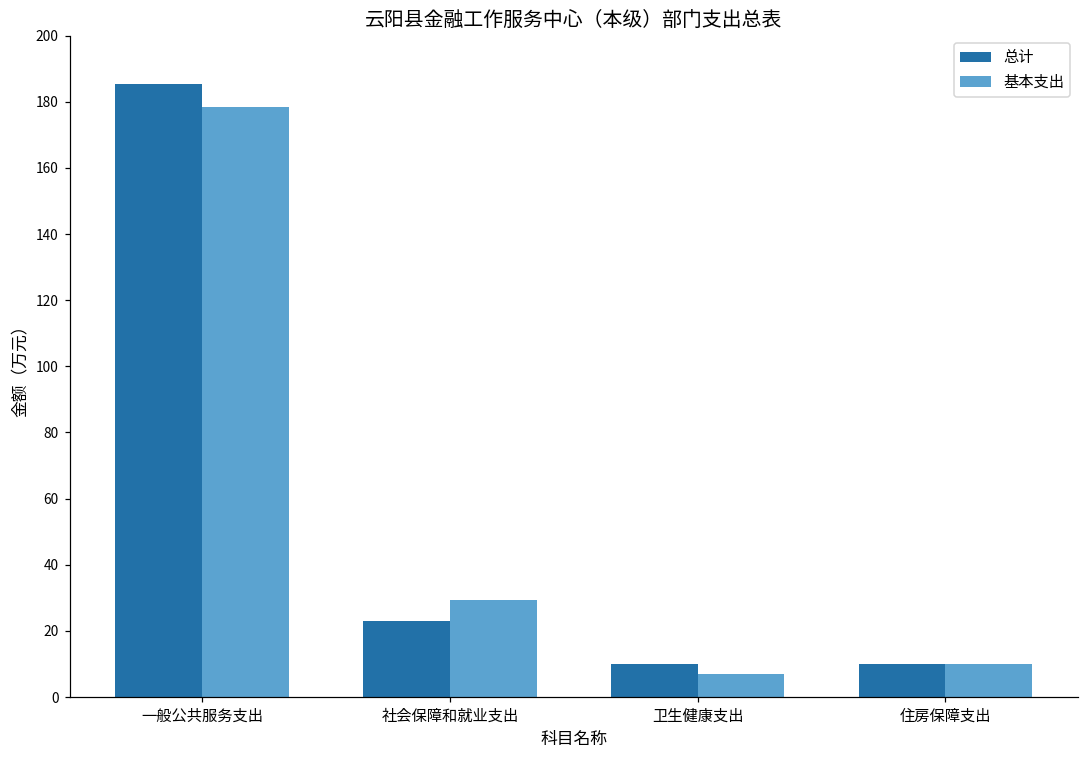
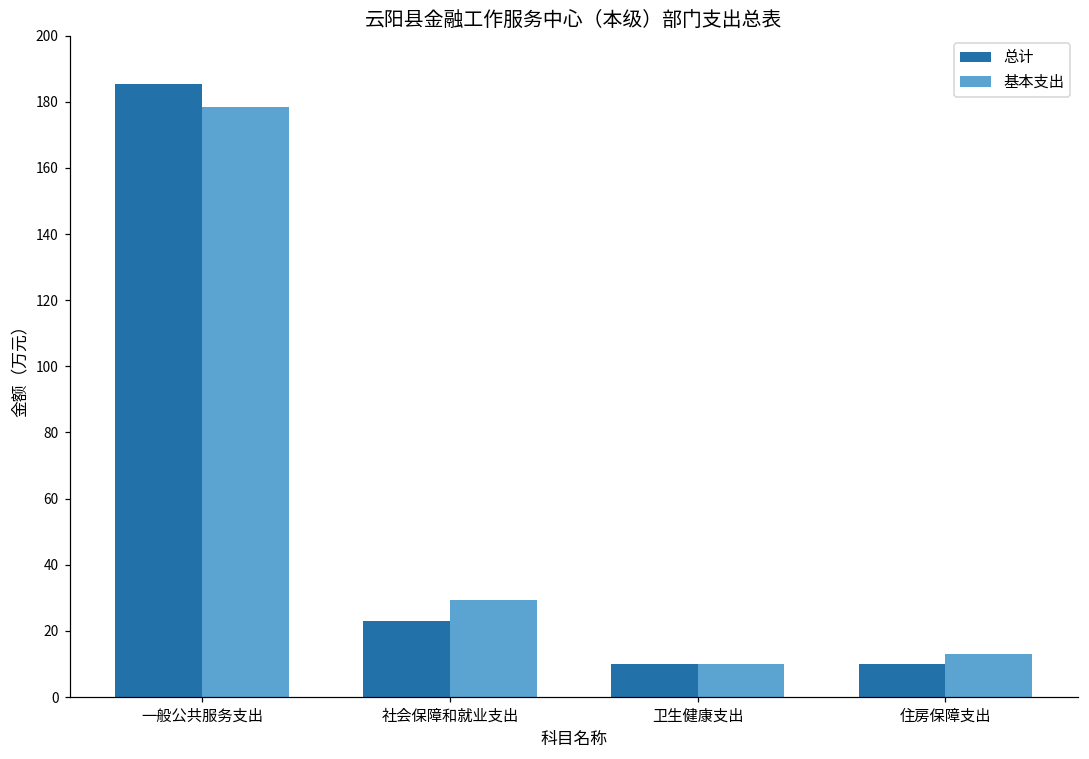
  {
    "总计": {
      "一般公共服务支出": 185,
      "社会保障和就业支出": 23,
      "卫生健康支出": 10,
      "住房保障支出": 10
    },
    "基本支出": {
      "一般公共服务支出": 178,
      "社会保障和就业支出": 29,
-     "卫生健康支出": 7,
-     "住房保障支出": 10
+     "卫生健康支出": 10,
+     "住房保障支出": 13
    }
  }
